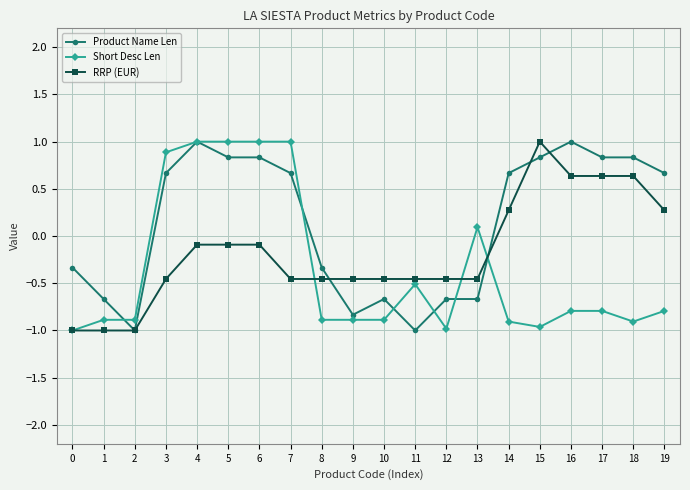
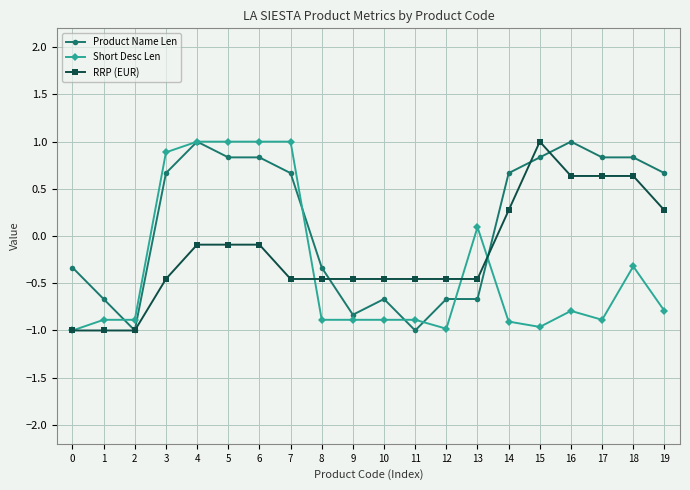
  {
    "Short Desc Len": {
      "1": -0.9,
      "2": -0.9,
      "3": 0.9,
      "5": 1.0,
      "6": 1.0,
      "7": 1.0,
      "8": -0.9,
      "9": -0.9,
      "10": -0.9,
-     "11": -0.5,
+     "11": -0.9,
      "12": -1.0,
      "13": 0.1,
      "14": -0.9,
      "15": -1.0,
      "16": -0.8,
-     "17": -0.8,
-     "18": -0.9,
+     "17": -0.9,
+     "18": -0.3,
      "19": -0.8
    }
  }
